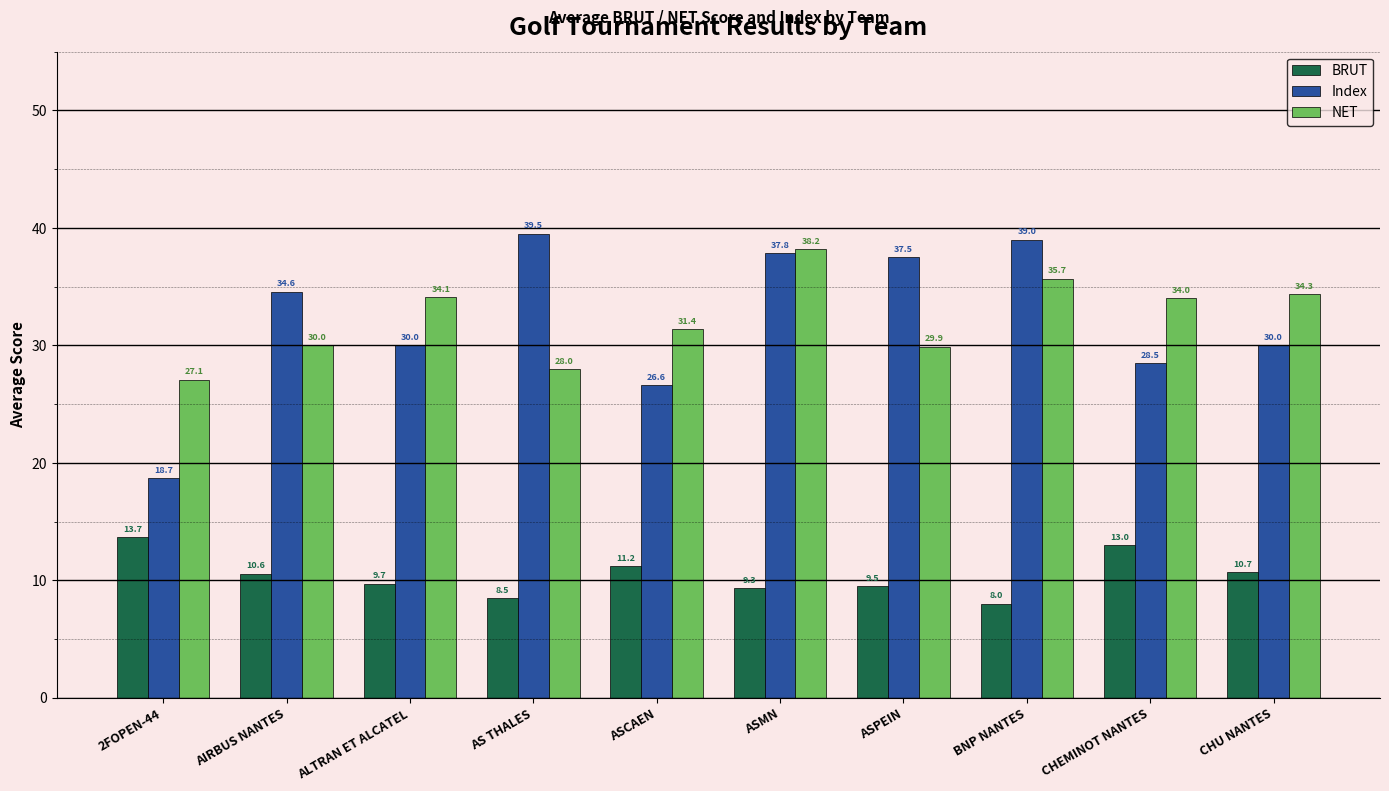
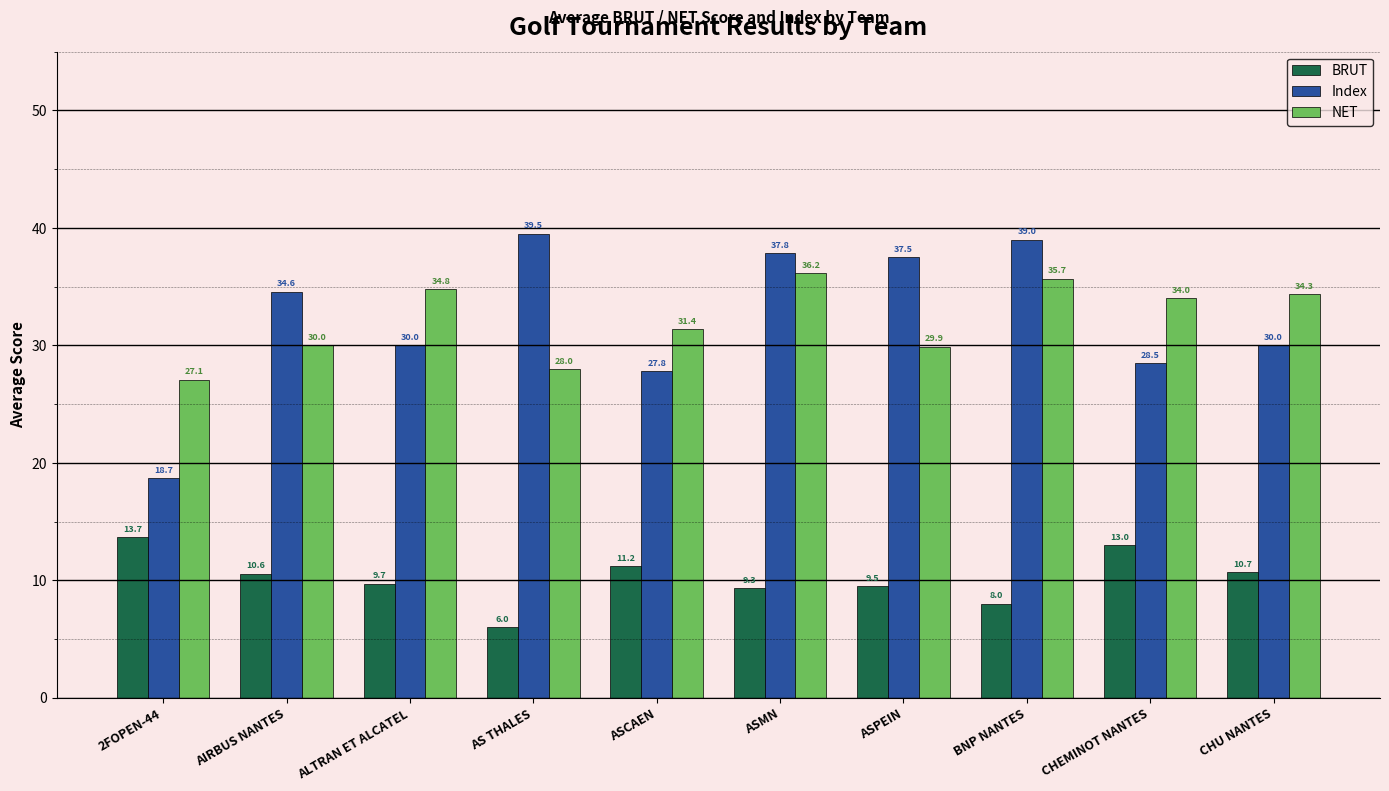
  {
    "BRUT": {
      "2FOPEN-44": 13.7,
      "AIRBUS NANTES": 10.6,
      "ALTRAN ET ALCATEL": 9.7,
-     "AS THALES": 8.5,
+     "AS THALES": 6.0,
      "ASCAEN": 11.2,
      "ASMN": 9.3,
      "ASPEIN": 9.5,
      "BNP NANTES": 8.0,
      "CHEMINOT NANTES": 13.0,
      "CHU NANTES": 10.7
    },
    "Index": {
      "2FOPEN-44": 18.7,
      "AIRBUS NANTES": 34.6,
      "ALTRAN ET ALCATEL": 30.0,
      "AS THALES": 39.5,
-     "ASCAEN": 26.6,
+     "ASCAEN": 27.8,
      "ASMN": 37.8,
      "ASPEIN": 37.5,
      "BNP NANTES": 39.0,
      "CHEMINOT NANTES": 28.5,
      "CHU NANTES": 30.0
    },
    "NET": {
      "2FOPEN-44": 27.1,
      "AIRBUS NANTES": 30.0,
-     "ALTRAN ET ALCATEL": 34.1,
+     "ALTRAN ET ALCATEL": 34.8,
      "AS THALES": 28.0,
      "ASCAEN": 31.4,
-     "ASMN": 38.2,
+     "ASMN": 36.2,
      "ASPEIN": 29.9,
      "BNP NANTES": 35.7,
      "CHEMINOT NANTES": 34.0,
      "CHU NANTES": 34.3
    }
  }
